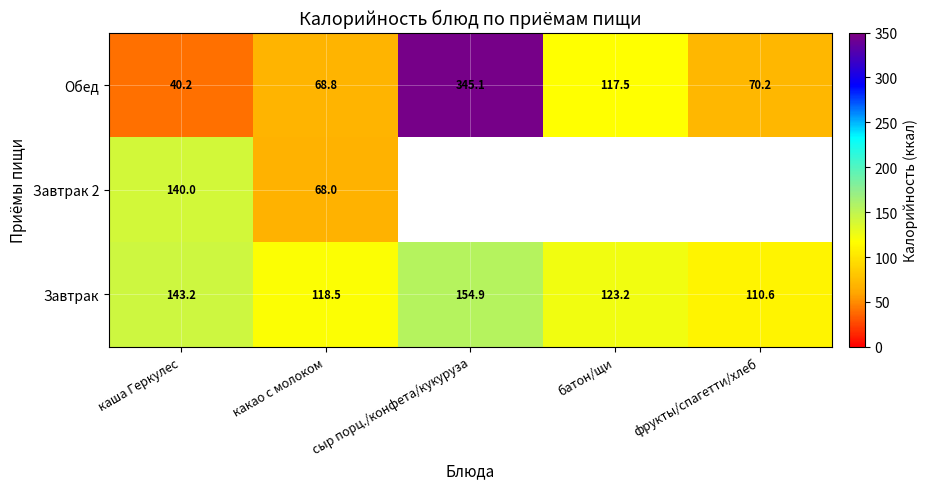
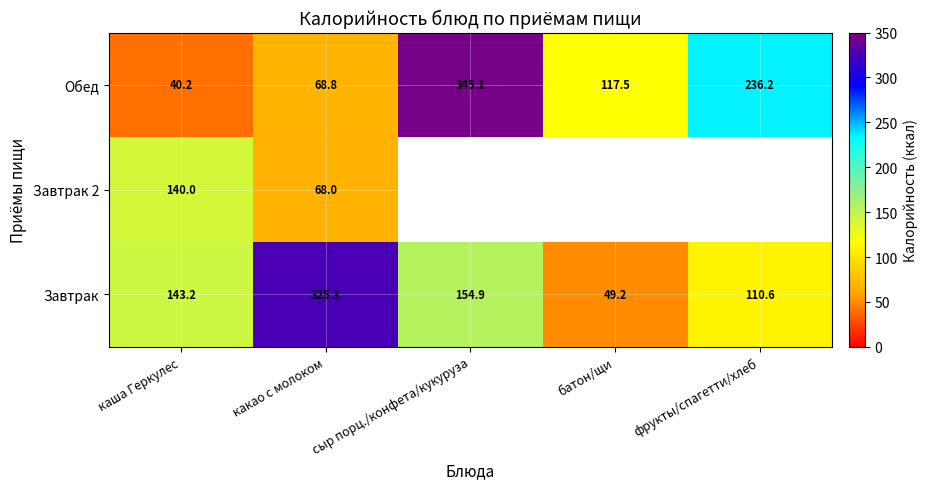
  {
    "Обед": {
      "каша Геркулес": 40.2,
      "какао с молоком": 68.8,
      "сыр порц./конфета/кукуруза": 345.1,
      "батон/щи": 117.5,
-     "фрукты/спагетти/хлеб": 70.2
+     "фрукты/спагетти/хлеб": 236.2
    },
    "Завтрак 2": {
      "каша Геркулес": 140.0,
      "какао с молоком": 68.0
    },
    "Завтрак": {
      "каша Геркулес": 143.2,
-     "какао с молоком": 118.5,
+     "какао с молоком": 325.3,
      "сыр порц./конфета/кукуруза": 154.9,
-     "батон/щи": 123.2,
+     "батон/щи": 49.2,
      "фрукты/спагетти/хлеб": 110.6
    }
  }
